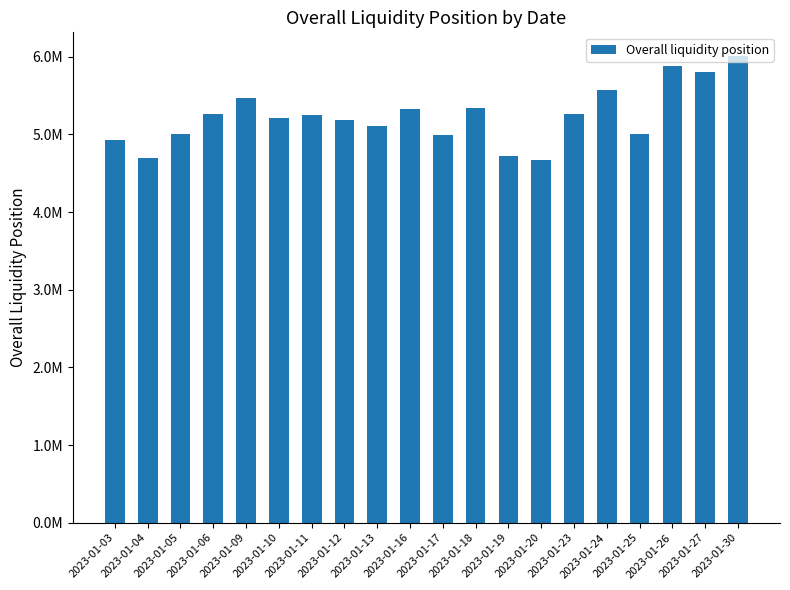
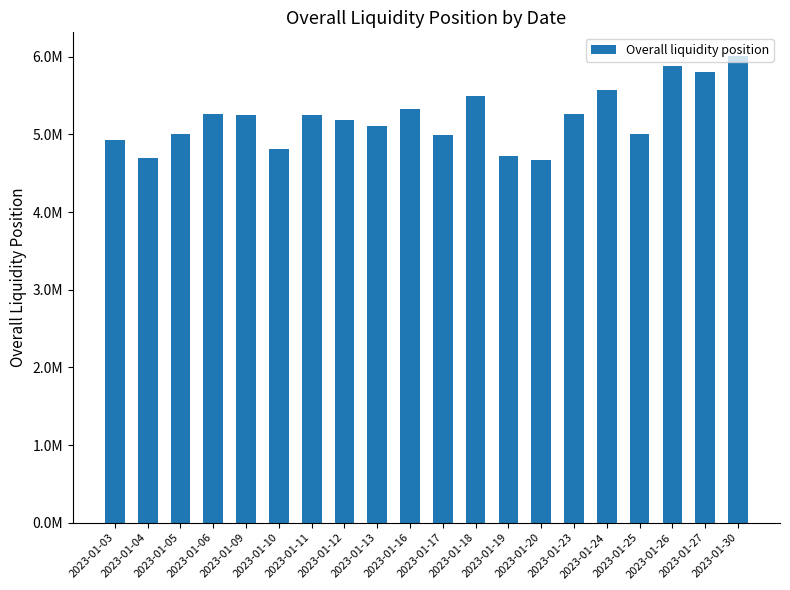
  {
    "2023-01-03": 4900000,
    "2023-01-04": 4700000,
    "2023-01-05": 5000000,
    "2023-01-06": 5300000,
-   "2023-01-09": 5500000,
-   "2023-01-10": 5200000,
+   "2023-01-09": 5200000,
+   "2023-01-10": 4800000,
    "2023-01-11": 5200000,
    "2023-01-12": 5200000,
    "2023-01-13": 5100000,
    "2023-01-16": 5300000,
    "2023-01-17": 5000000,
-   "2023-01-18": 5300000,
+   "2023-01-18": 5500000,
    "2023-01-19": 4700000,
    "2023-01-20": 4700000,
    "2023-01-23": 5300000,
    "2023-01-24": 5600000,
    "2023-01-25": 5000000,
    "2023-01-26": 5900000,
    "2023-01-27": 5800000
  }
